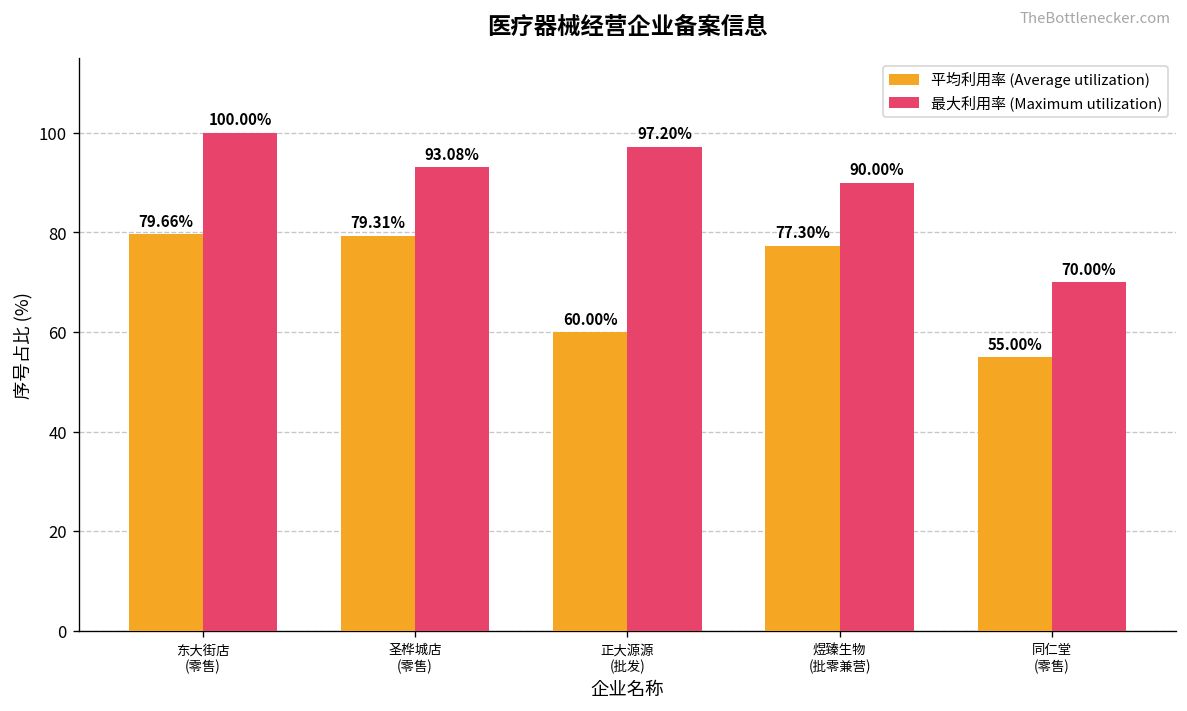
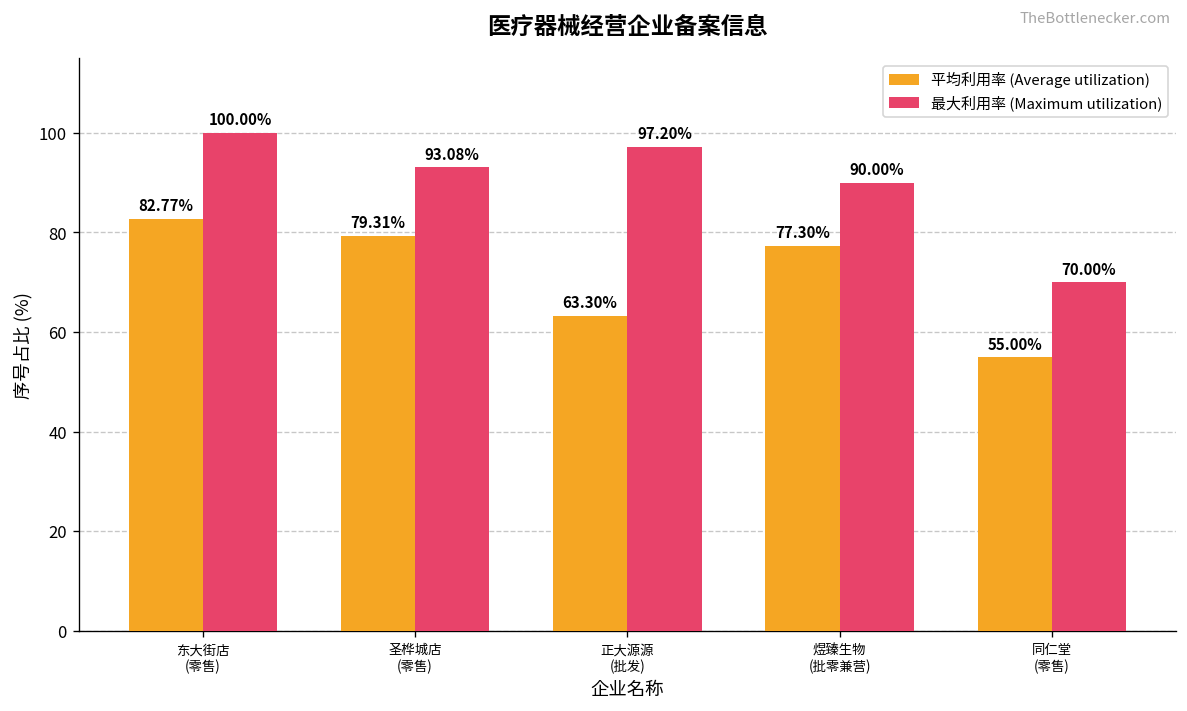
  {
    "平均利用率 (Average utilization)": {
-     "东大街店 (零售)": "79.66%",
+     "东大街店 (零售)": "82.77%",
      "圣桦城店 (零售)": "79.31%",
-     "正大源源 (批发)": "60.00%",
+     "正大源源 (批发)": "63.30%",
      "煜臻生物 (批零兼营)": "77.30%",
      "同仁堂 (零售)": "55.00%"
    },
    "最大利用率 (Maximum utilization)": {
      "东大街店 (零售)": "100.00%",
      "圣桦城店 (零售)": "93.08%",
      "正大源源 (批发)": "97.20%",
      "煜臻生物 (批零兼营)": "90.00%",
      "同仁堂 (零售)": "70.00%"
    }
  }
